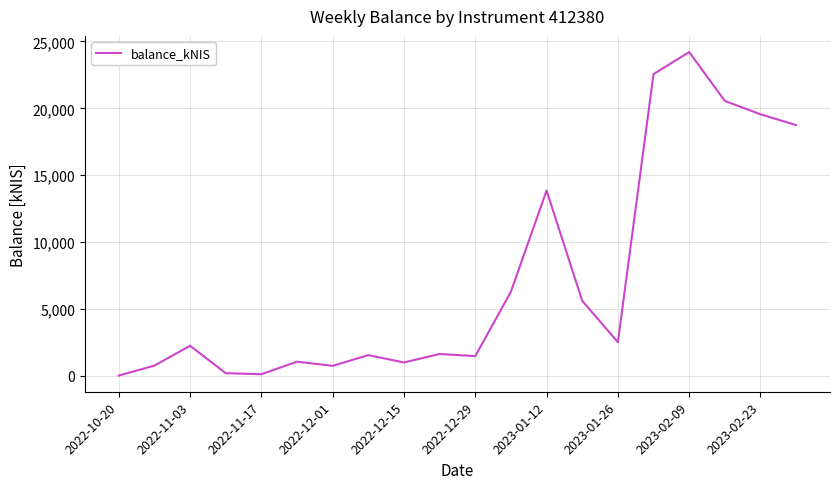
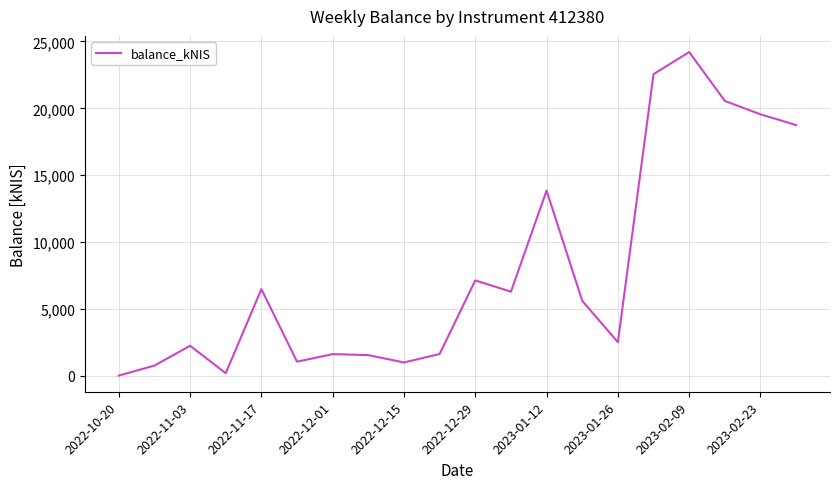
  {
    "2022-10-20": "0",
    "2022-11-03": "2,200",
-   "2022-11-17": "100",
-   "2022-12-01": "700",
+   "2022-11-17": "6,500",
+   "2022-12-01": "1,600",
    "2022-12-15": "1,000",
-   "2022-12-29": "1,500",
+   "2022-12-29": "7,100",
    "2023-01-12": "13,800",
    "2023-01-26": "2,500",
    "2023-02-09": "24,200",
    "2023-02-23": "19,600"
  }
